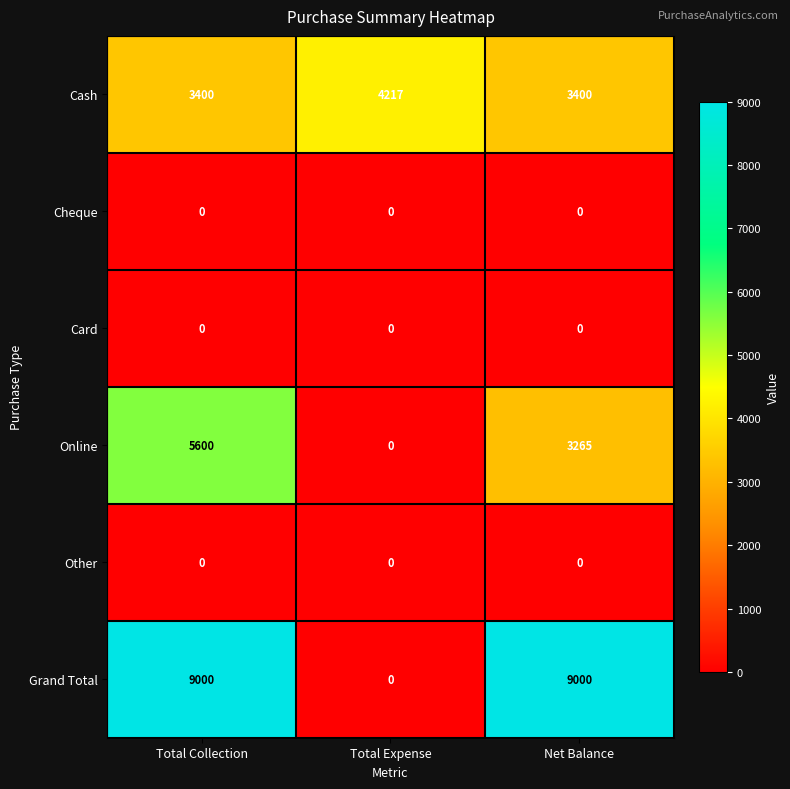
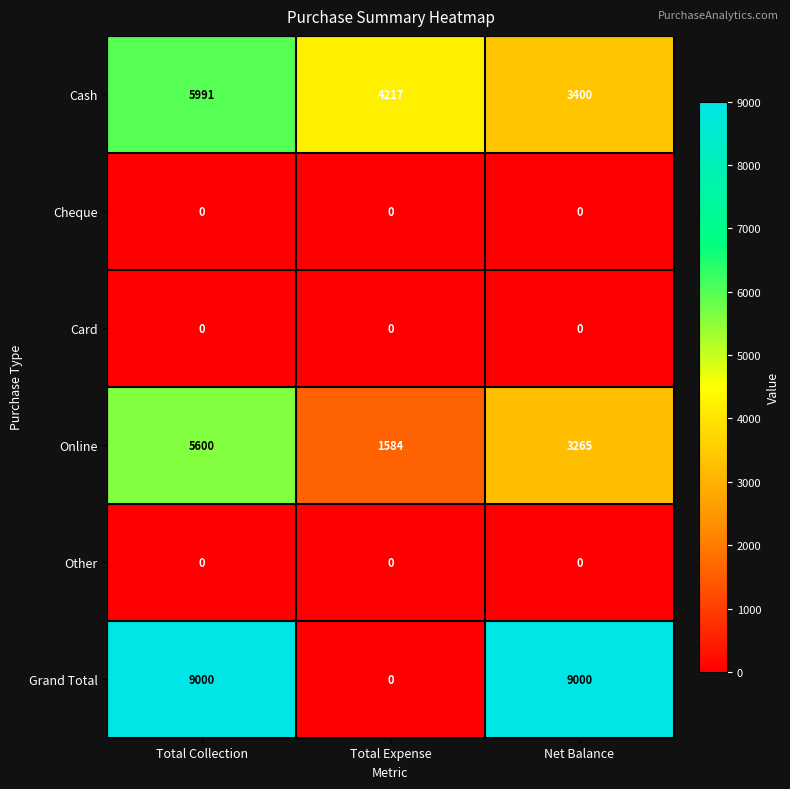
  {
    "Cash": {
-     "Total Collection": 3400,
+     "Total Collection": 5991,
      "Total Expense": 4217,
      "Net Balance": 3400
    },
    "Cheque": {
      "Total Collection": 0,
      "Total Expense": 0,
      "Net Balance": 0
    },
    "Card": {
      "Total Collection": 0,
      "Total Expense": 0,
      "Net Balance": 0
    },
    "Online": {
      "Total Collection": 5600,
-     "Total Expense": 0,
+     "Total Expense": 1584,
      "Net Balance": 3265
    },
    "Other": {
      "Total Collection": 0,
      "Total Expense": 0,
      "Net Balance": 0
    },
    "Grand Total": {
      "Total Collection": 9000,
      "Total Expense": 0,
      "Net Balance": 9000
    }
  }
